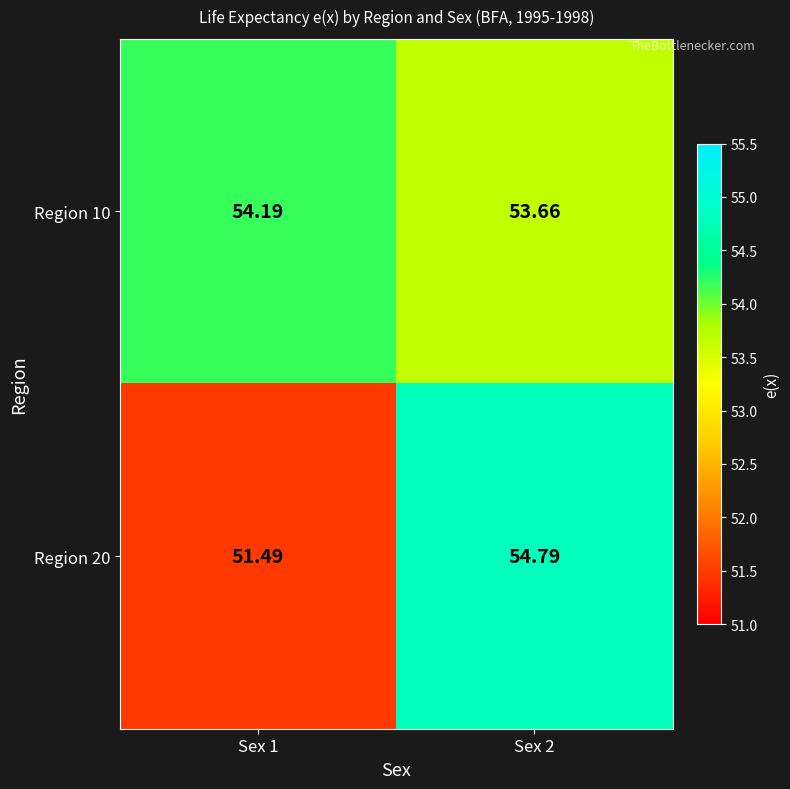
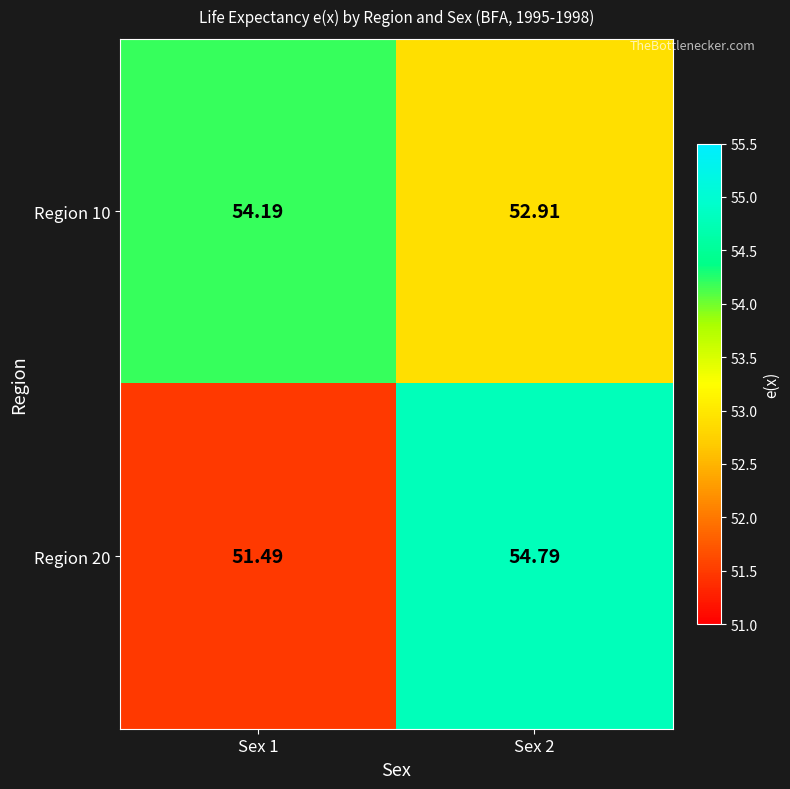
  {
    "Region 10": {
      "Sex 1": 54.19,
-     "Sex 2": 53.66
+     "Sex 2": 52.91
    },
    "Region 20": {
      "Sex 1": 51.49,
      "Sex 2": 54.79
    }
  }
